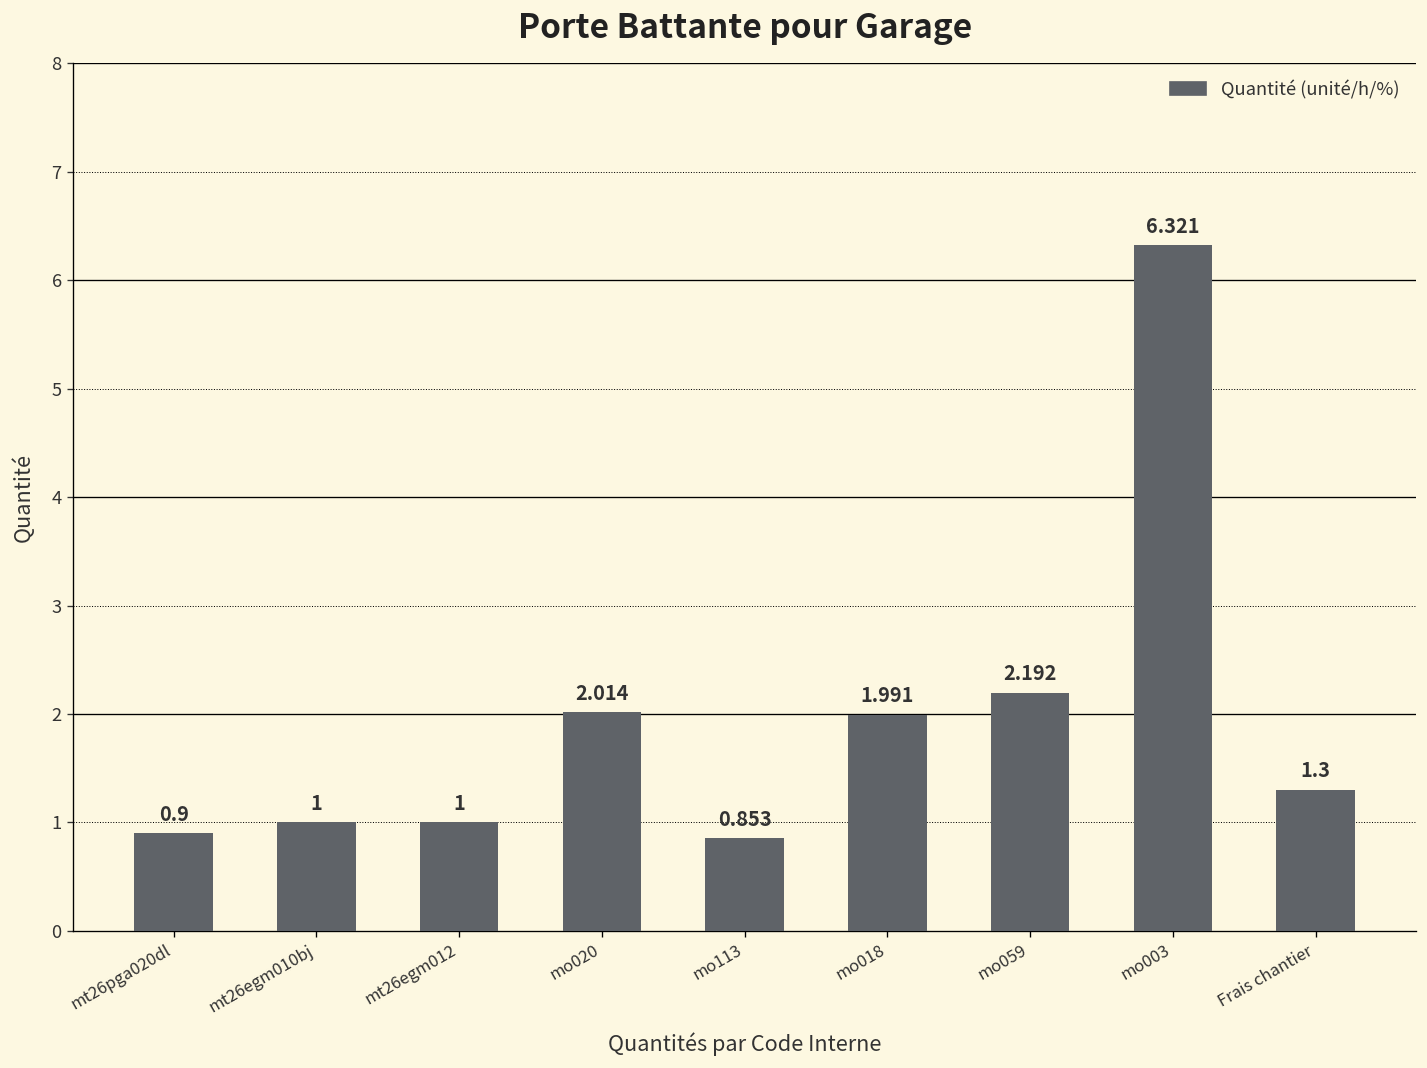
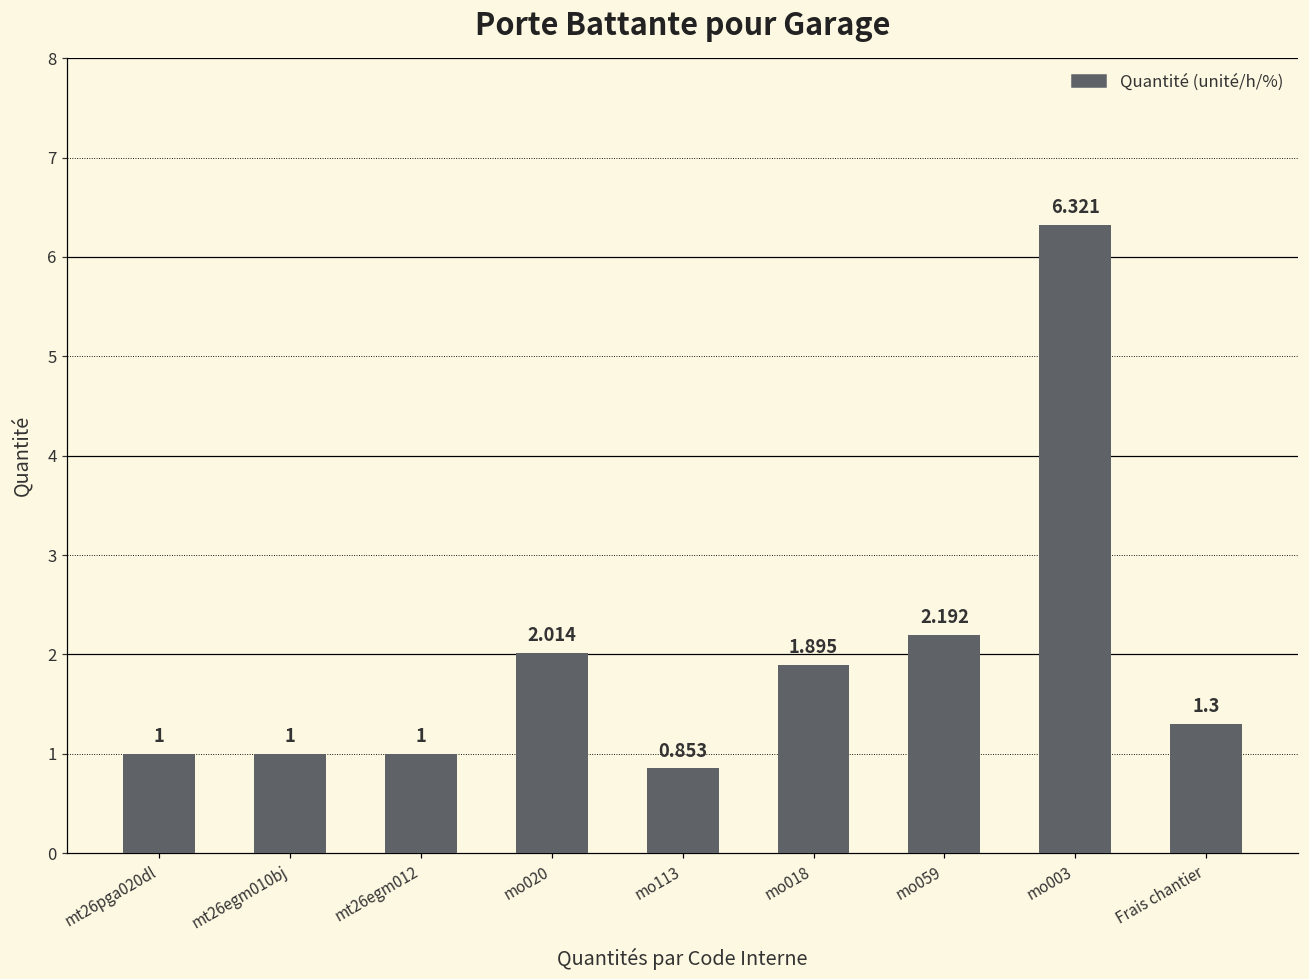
  {
-   "mt26pga020dl": 0.9,
+   "mt26pga020dl": 1,
    "mt26egm010bj": 1,
    "mt26egm012": 1,
    "mo020": 2.014,
    "mo113": 0.853,
-   "mo018": 1.991,
+   "mo018": 1.895,
    "mo059": 2.192,
    "mo003": 6.321,
    "Frais chantier": 1.3
  }
